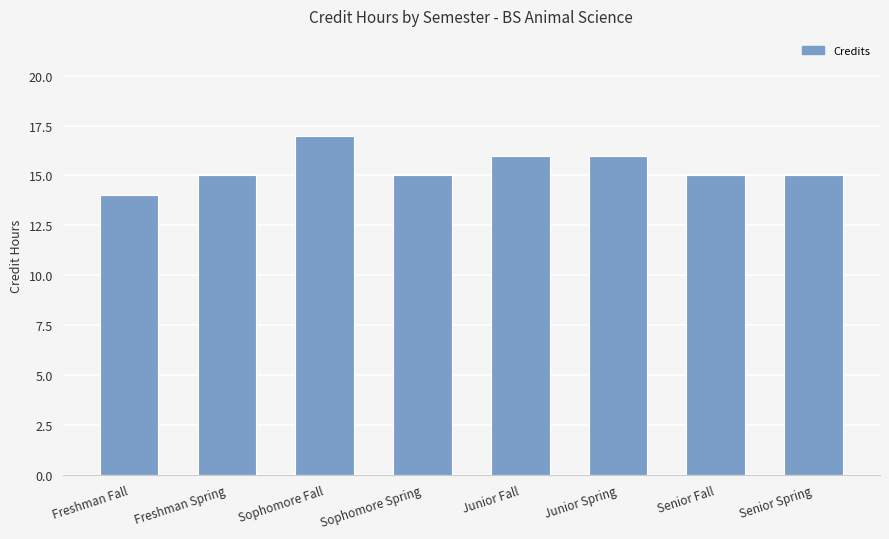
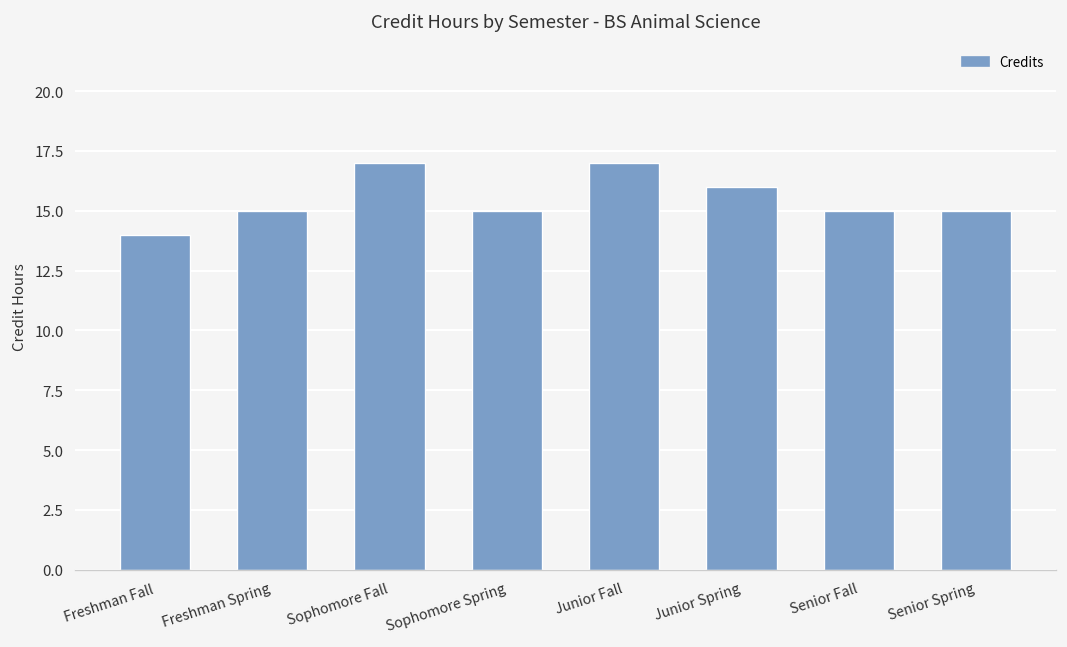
  {
    "Freshman Fall": 14,
    "Freshman Spring": 15,
    "Sophomore Fall": 17,
    "Sophomore Spring": 15,
-   "Junior Fall": 16,
+   "Junior Fall": 17,
    "Junior Spring": 16,
    "Senior Fall": 15,
    "Senior Spring": 15
  }
